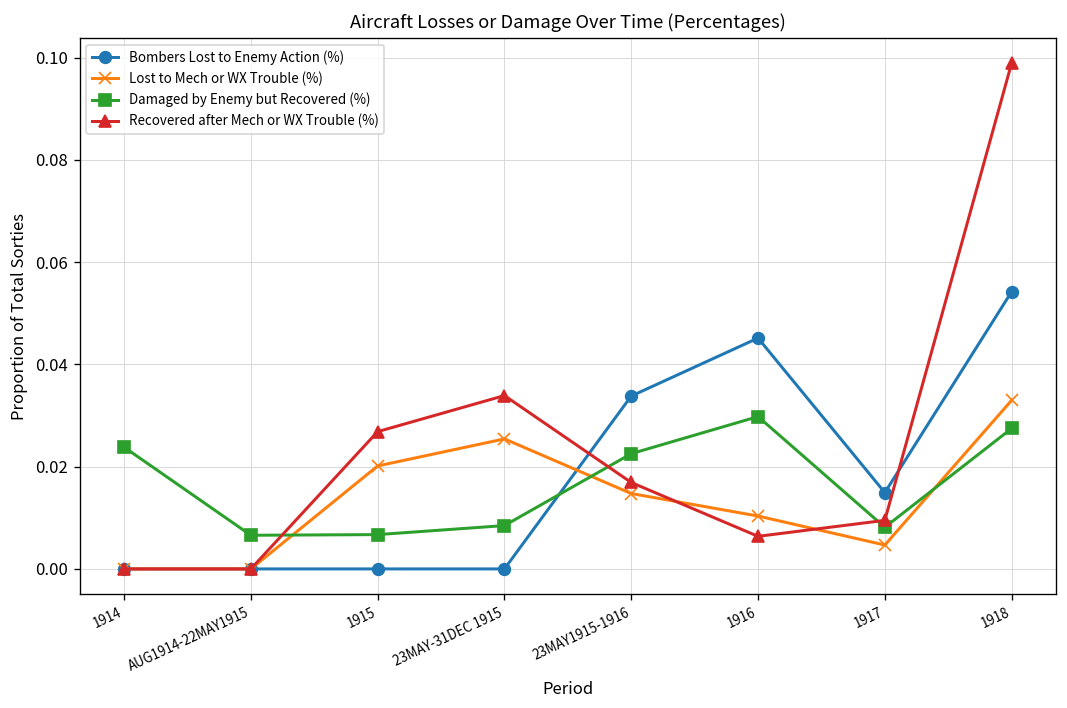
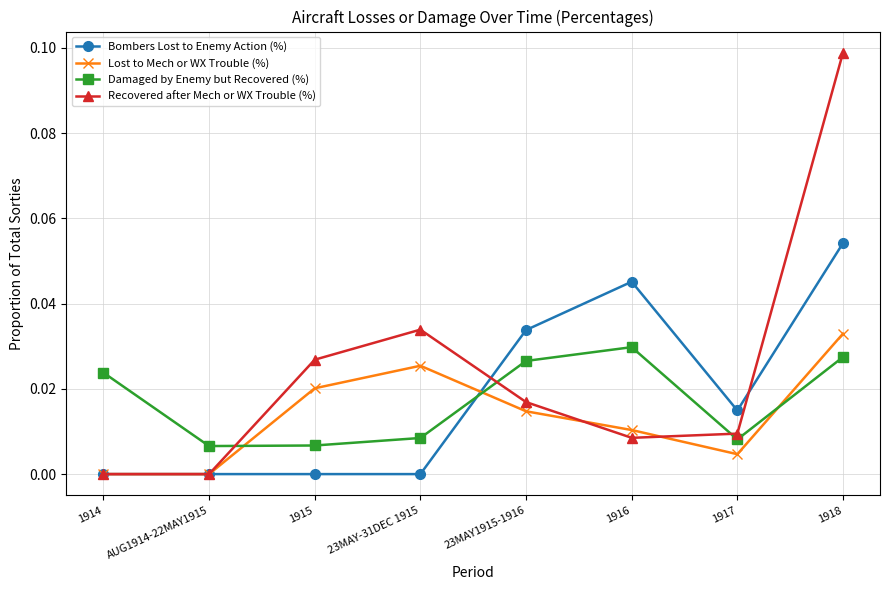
  {
    "Bombers Lost to Enemy Action (%)": {
      "1915": 0.000,
      "23MAY-31DEC 1915": 0.000,
      "23MAY1915-1916": 0.034,
      "1916": 0.045,
      "1917": 0.015,
      "1918": 0.054
    },
    "Lost to Mech or WX Trouble (%)": {
      "1915": 0.020,
      "23MAY-31DEC 1915": 0.025,
      "23MAY1915-1916": 0.015,
      "1916": 0.010,
      "1917": 0.005,
      "1918": 0.033
    },
    "Damaged by Enemy but Recovered (%)": {
      "1914": 0.024,
      "AUG1914-22MAY1915": 0.007,
      "1915": 0.007,
      "23MAY-31DEC 1915": 0.008,
-     "23MAY1915-1916": 0.023,
+     "23MAY1915-1916": 0.027,
      "1916": 0.030,
      "1917": 0.008,
      "1918": 0.027
    },
    "Recovered after Mech or WX Trouble (%)": {
      "1915": 0.027,
      "23MAY-31DEC 1915": 0.034,
      "23MAY1915-1916": 0.017,
-     "1916": 0.006,
+     "1916": 0.009,
      "1917": 0.009,
      "1918": 0.099
    }
  }
